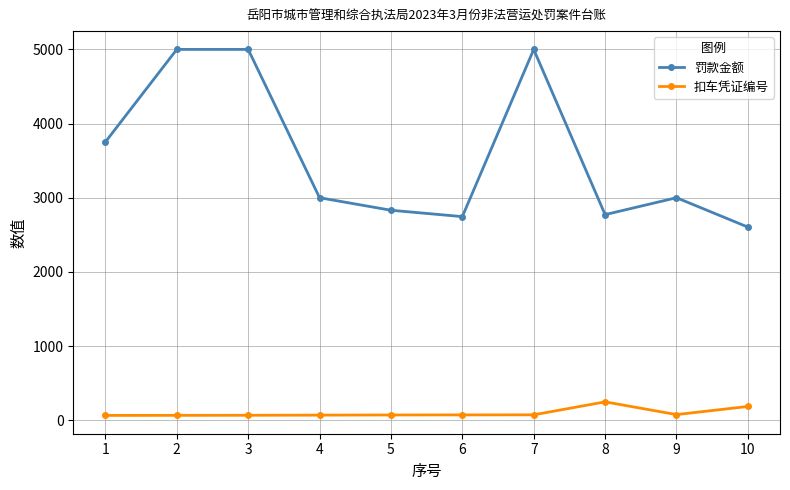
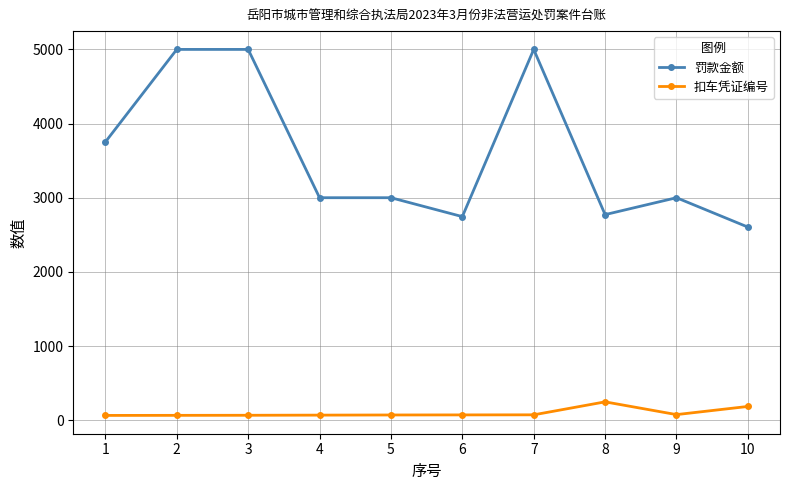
  {
    "罚款金额": {
      "1": 3800,
      "2": 5000,
      "3": 5000,
      "4": 3000,
-     "5": 2800,
+     "5": 3000,
      "6": 2700,
      "7": 5000,
      "8": 2800,
      "9": 3000,
      "10": 2600
    },
    "扣车凭证编号": {
      "1": 100,
      "2": 100,
      "3": 100,
      "4": 100,
      "5": 100,
      "6": 100,
      "7": 100,
      "8": 200,
      "9": 100,
      "10": 200
    }
  }
